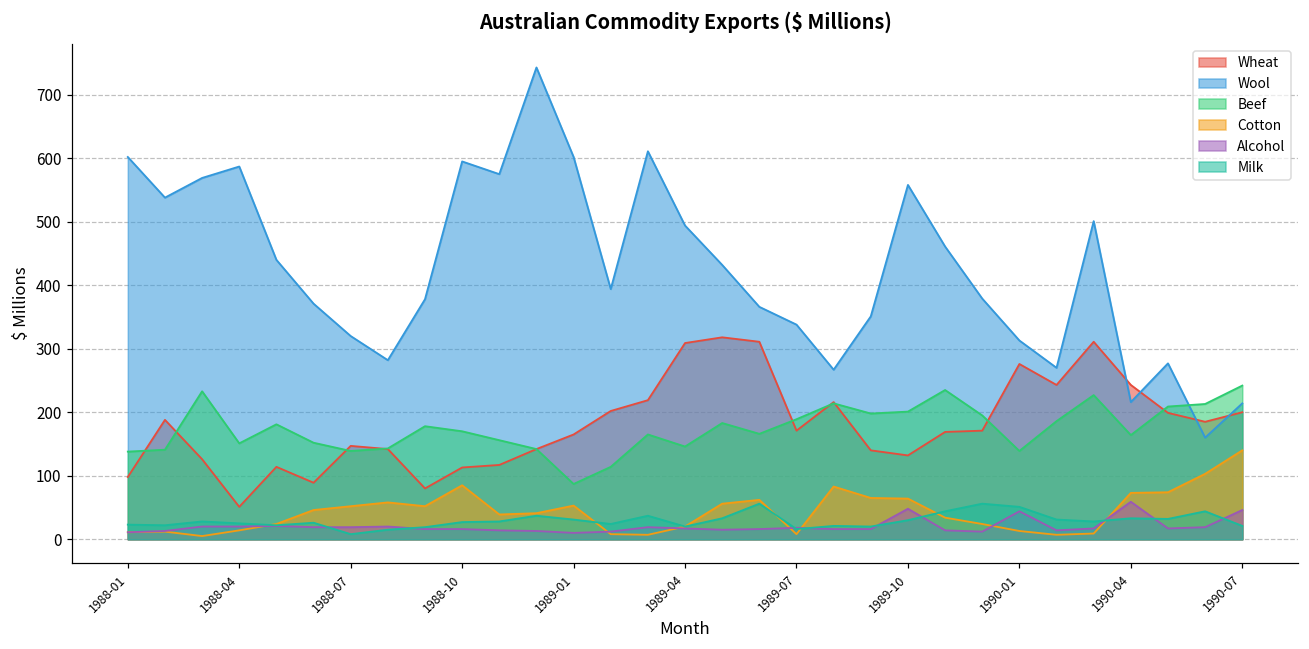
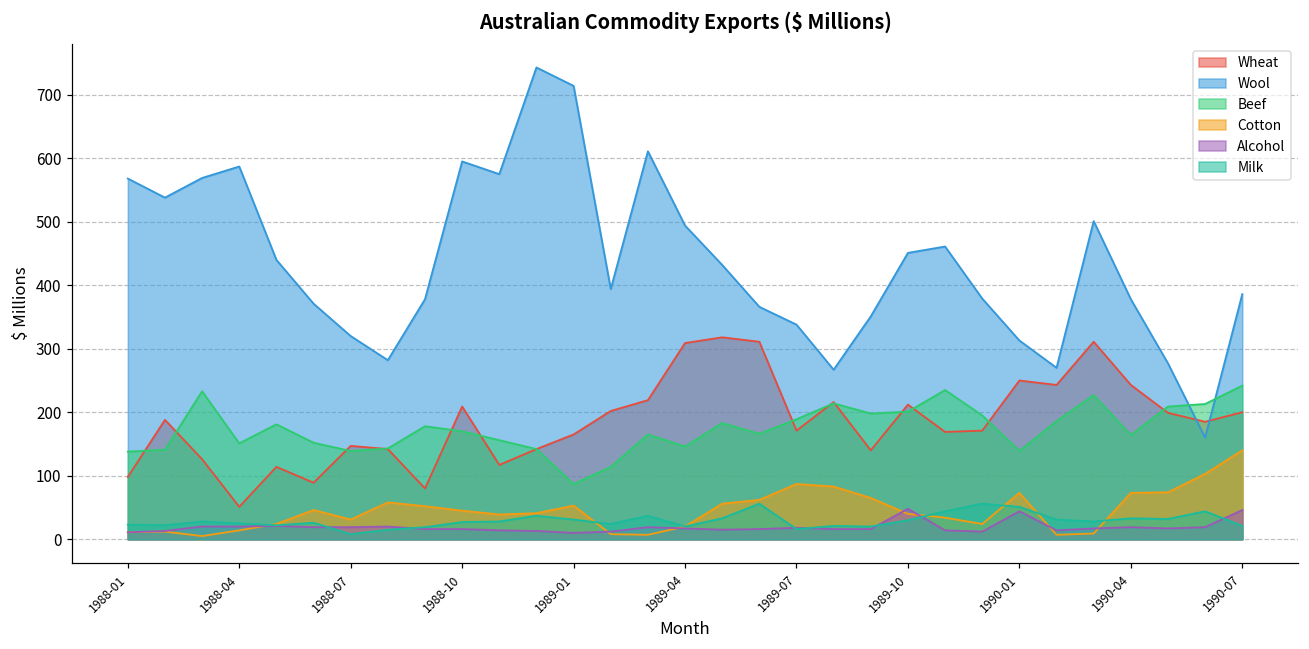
  {
    "Wheat": {
      "1988-01": 100,
      "1988-04": 50,
      "1988-07": 150,
-     "1988-10": 110,
+     "1988-10": 210,
      "1989-01": 170,
      "1989-04": 310,
      "1989-07": 170,
-     "1989-10": 130,
-     "1990-01": 280,
+     "1989-10": 210,
+     "1990-01": 250,
      "1990-04": 240,
      "1990-07": 200
    },
    "Wool": {
-     "1988-01": 600,
+     "1988-01": 570,
      "1988-04": 590,
      "1988-07": 320,
      "1988-10": 600,
-     "1989-01": 600,
+     "1989-01": 710,
      "1989-04": 490,
      "1989-07": 340,
-     "1989-10": 560,
+     "1989-10": 450,
      "1990-01": 310,
-     "1990-04": 220,
-     "1990-07": 210
+     "1990-04": 380,
+     "1990-07": 390
    },
    "Cotton": {
      "1988-04": 10,
-     "1988-07": 50,
-     "1988-10": 90,
+     "1988-07": 30,
+     "1988-10": 50,
      "1989-01": 50,
-     "1989-07": 10,
-     "1989-10": 60,
-     "1990-01": 10,
+     "1989-07": 90,
+     "1989-10": 40,
+     "1990-01": 70,
      "1990-04": 70,
      "1990-07": 140
    },
    "Alcohol": {
      "1988-04": 20,
      "1988-07": 20,
      "1988-10": 20,
      "1989-01": 10,
      "1989-10": 50,
      "1990-01": 40,
-     "1990-04": 60,
+     "1990-04": 20,
      "1990-07": 50
    }
  }
